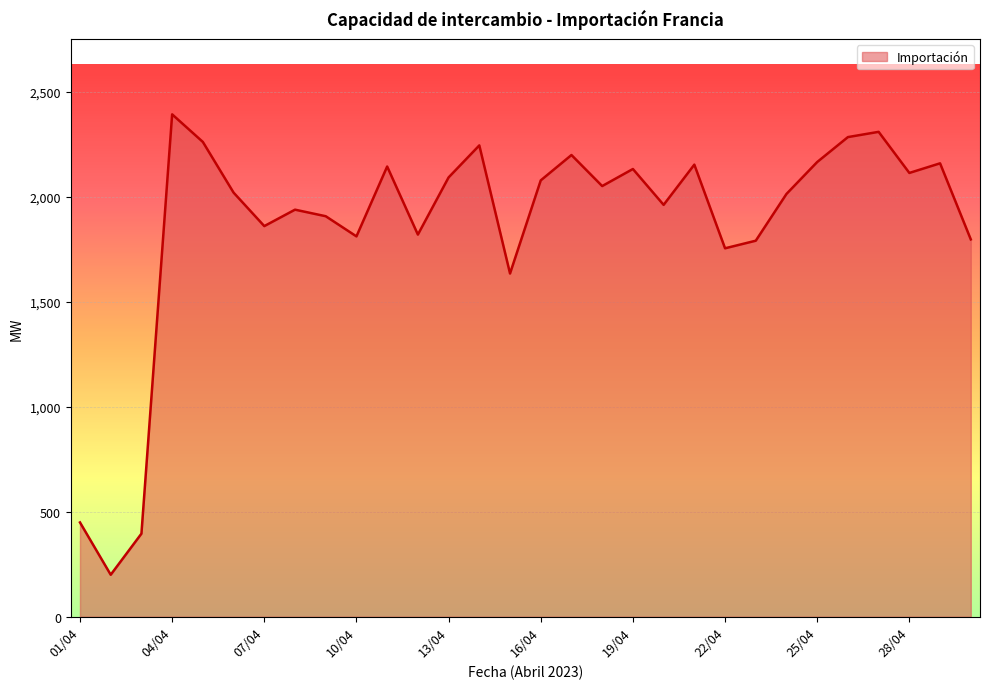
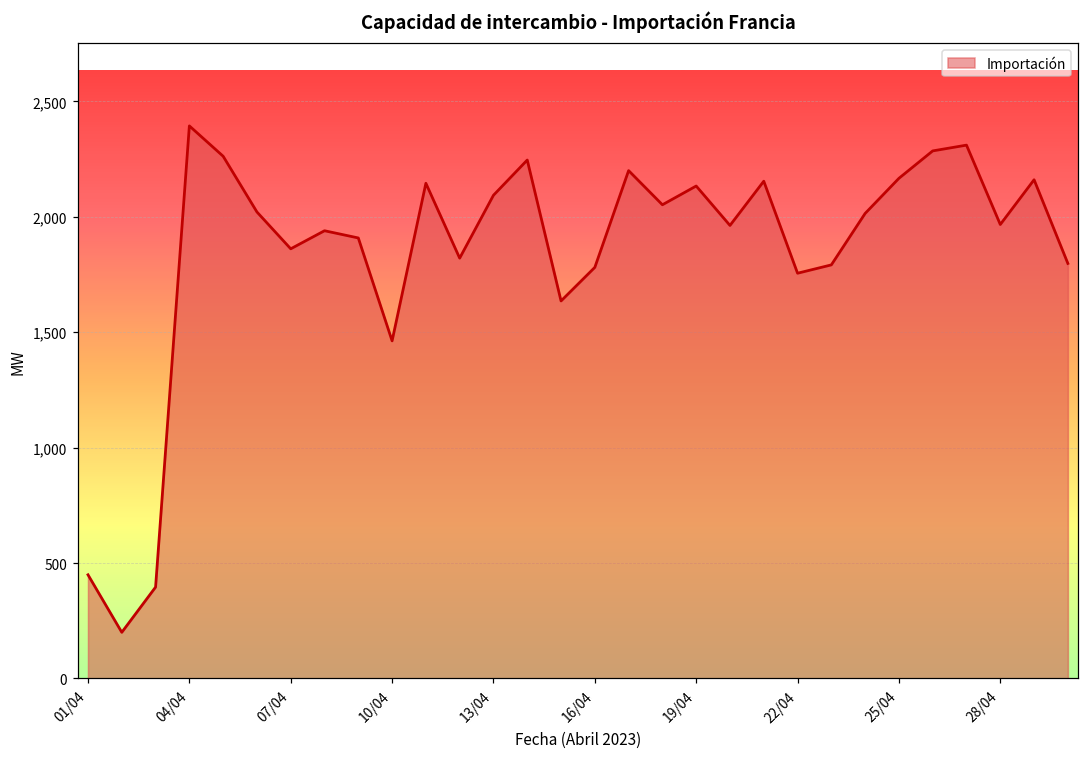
  {
    "01/04": "450",
    "04/04": "2,390",
    "07/04": "1,860",
-   "10/04": "1,810",
+   "10/04": "1,460",
    "13/04": "2,090",
-   "16/04": "2,080",
+   "16/04": "1,780",
    "19/04": "2,130",
    "22/04": "1,760",
    "25/04": "2,170",
-   "28/04": "2,110"
+   "28/04": "1,970"
  }
